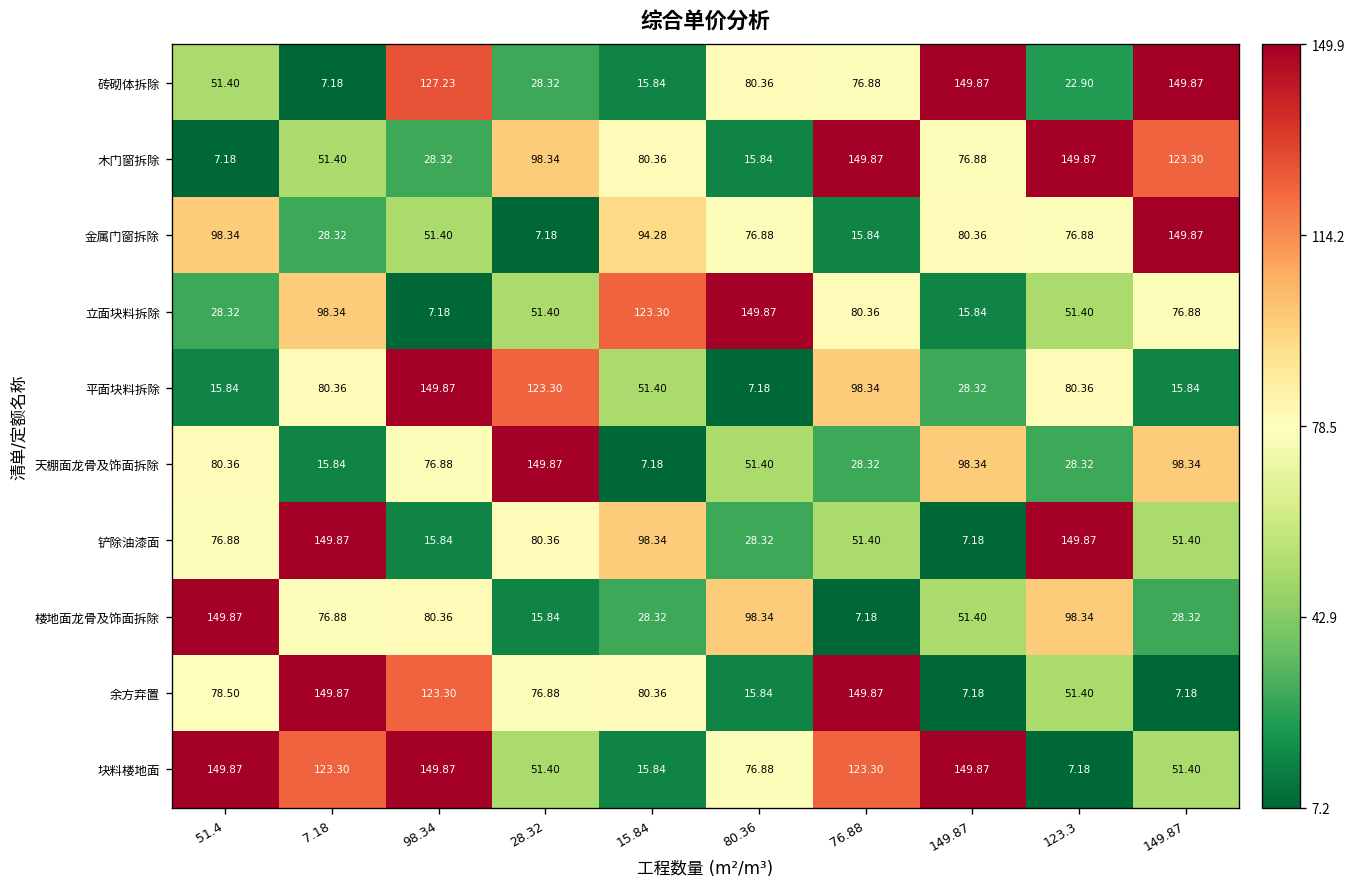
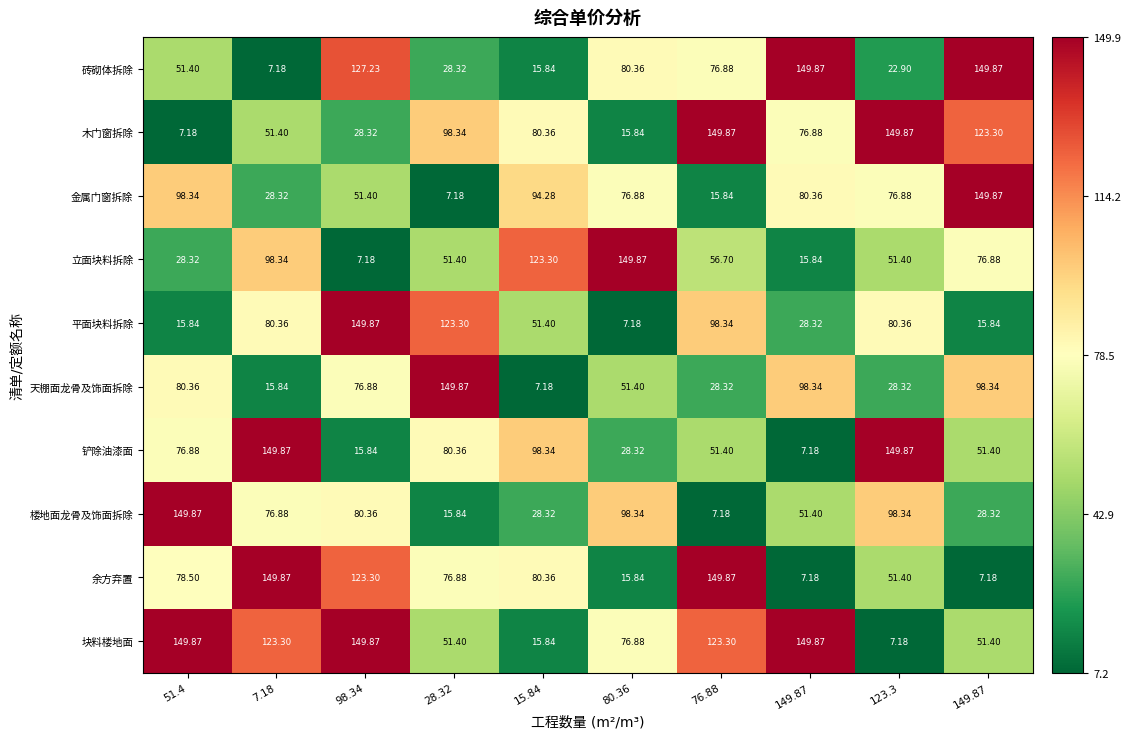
  {
    "砖砌体拆除": {
      "51.4": 51.40,
      "7.18": 7.18,
      "98.34": 127.23,
      "28.32": 28.32,
      "15.84": 15.84,
      "80.36": 80.36,
      "76.88": 76.88,
      "123.3": 22.90
    },
    "木门窗拆除": {
      "51.4": 7.18,
      "7.18": 51.40,
      "98.34": 28.32,
      "28.32": 98.34,
      "15.84": 80.36,
      "80.36": 15.84,
      "76.88": 149.87,
      "123.3": 149.87
    },
    "金属门窗拆除": {
      "51.4": 98.34,
      "7.18": 28.32,
      "98.34": 51.40,
      "28.32": 7.18,
      "15.84": 94.28,
      "80.36": 76.88,
      "76.88": 15.84,
      "123.3": 76.88
    },
    "立面块料拆除": {
      "51.4": 28.32,
      "7.18": 98.34,
      "98.34": 7.18,
      "28.32": 51.40,
      "15.84": 123.30,
      "80.36": 149.87,
-     "76.88": 80.36,
+     "76.88": 56.70,
      "123.3": 51.40
    },
    "平面块料拆除": {
      "51.4": 15.84,
      "7.18": 80.36,
      "98.34": 149.87,
      "28.32": 123.30,
      "15.84": 51.40,
      "80.36": 7.18,
      "76.88": 98.34,
      "123.3": 80.36
    },
    "天棚面龙骨及饰面拆除": {
      "51.4": 80.36,
      "7.18": 15.84,
      "98.34": 76.88,
      "28.32": 149.87,
      "15.84": 7.18,
      "80.36": 51.40,
      "76.88": 28.32,
      "123.3": 28.32
    },
    "铲除油漆面": {
      "51.4": 76.88,
      "7.18": 149.87,
      "98.34": 15.84,
      "28.32": 80.36,
      "15.84": 98.34,
      "80.36": 28.32,
      "76.88": 51.40,
      "123.3": 149.87
    },
    "楼地面龙骨及饰面拆除": {
      "51.4": 149.87,
      "7.18": 76.88,
      "98.34": 80.36,
      "28.32": 15.84,
      "15.84": 28.32,
      "80.36": 98.34,
      "76.88": 7.18,
      "123.3": 98.34
    },
    "余方弃置": {
      "51.4": 78.50,
      "7.18": 149.87,
      "98.34": 123.30,
      "28.32": 76.88,
      "15.84": 80.36,
      "80.36": 15.84,
      "76.88": 149.87,
      "123.3": 51.40
    },
    "块料楼地面": {
      "51.4": 149.87,
      "7.18": 123.30,
      "98.34": 149.87,
      "28.32": 51.40,
      "15.84": 15.84,
      "80.36": 76.88,
      "76.88": 123.30,
      "123.3": 7.18
    }
  }
